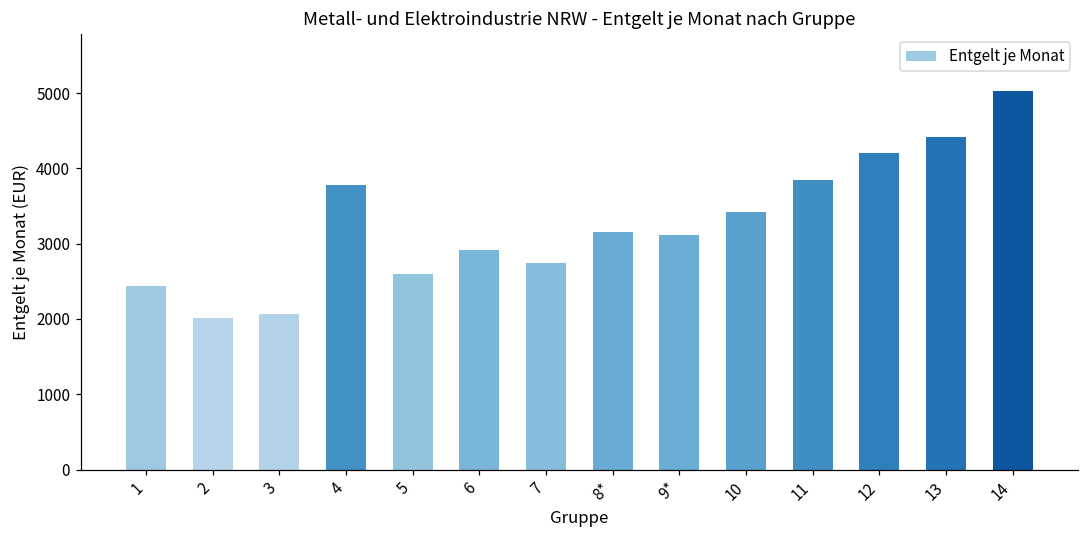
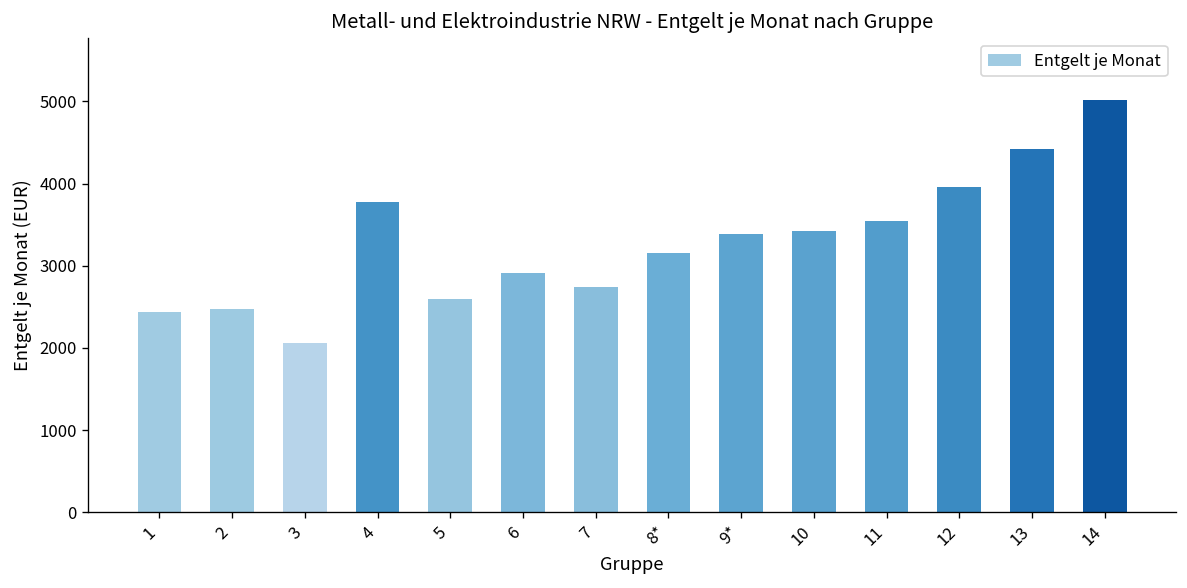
  {
    "1": 2400,
-   "2": 2000,
+   "2": 2500,
    "3": 2100,
    "4": 3800,
    "5": 2600,
    "6": 2900,
    "7": 2700,
    "8*": 3200,
-   "9*": 3100,
+   "9*": 3400,
    "10": 3400,
-   "11": 3800,
-   "12": 4200,
+   "11": 3500,
+   "12": 4000,
    "13": 4400,
    "14": 5000
  }
